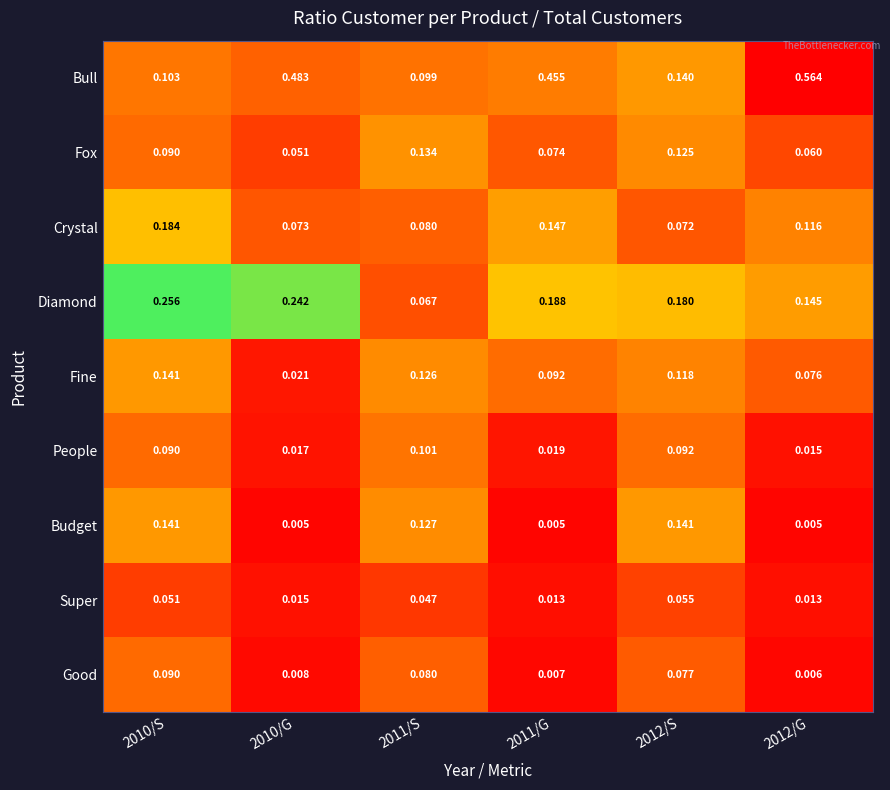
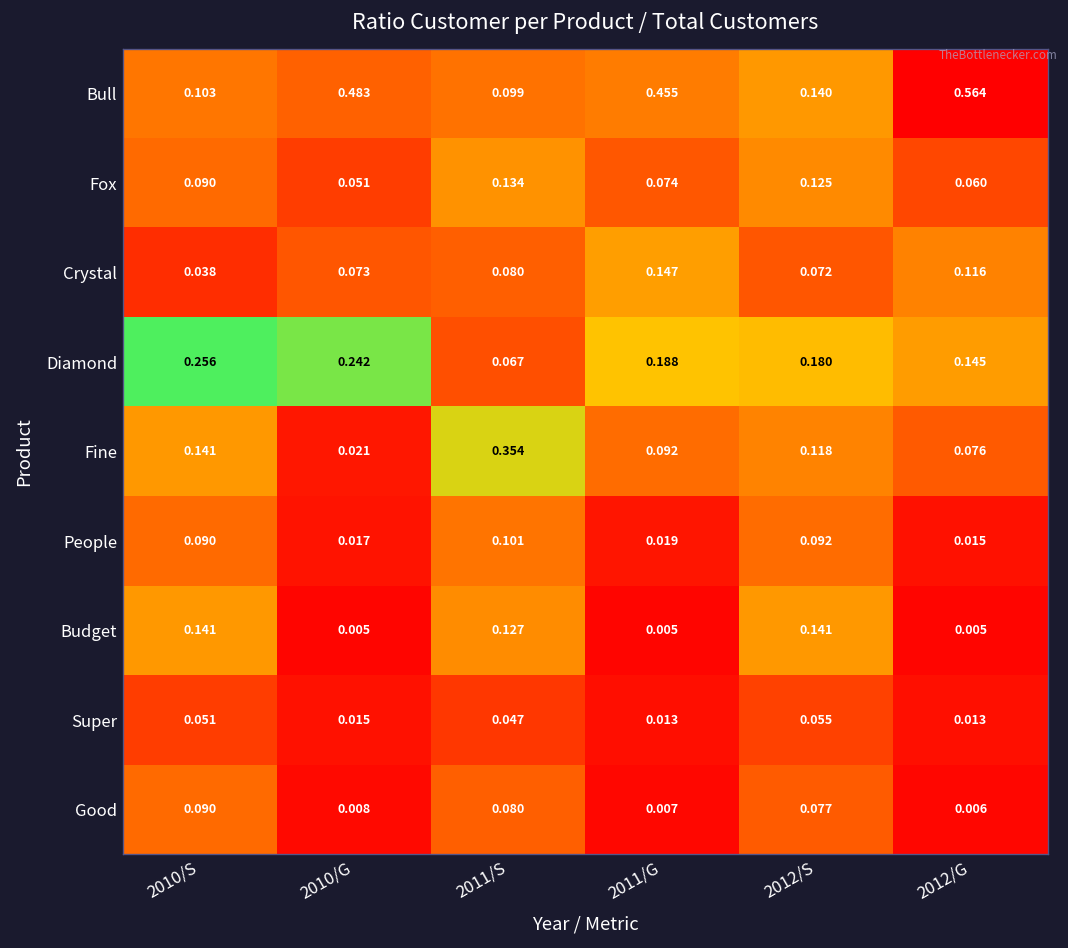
  {
    "Bull": {
      "2010/S": 0.103,
      "2010/G": 0.483,
      "2011/S": 0.099,
      "2011/G": 0.455,
      "2012/S": 0.140
    },
    "Fox": {
      "2010/S": 0.090,
      "2010/G": 0.051,
      "2011/S": 0.134,
      "2011/G": 0.074,
      "2012/S": 0.125,
      "2012/G": 0.060
    },
    "Crystal": {
-     "2010/S": 0.184,
+     "2010/S": 0.038,
      "2010/G": 0.073,
      "2011/S": 0.080,
      "2011/G": 0.147,
      "2012/S": 0.072,
      "2012/G": 0.116
    },
    "Diamond": {
      "2010/S": 0.256,
      "2010/G": 0.242,
      "2011/S": 0.067,
      "2011/G": 0.188,
      "2012/S": 0.180,
      "2012/G": 0.145
    },
    "Fine": {
      "2010/S": 0.141,
      "2010/G": 0.021,
-     "2011/S": 0.126,
+     "2011/S": 0.354,
      "2011/G": 0.092,
      "2012/S": 0.118,
      "2012/G": 0.076
    },
    "People": {
      "2010/S": 0.090,
      "2010/G": 0.017,
      "2011/S": 0.101,
      "2011/G": 0.019,
      "2012/S": 0.092,
      "2012/G": 0.015
    },
    "Budget": {
      "2010/S": 0.141,
      "2010/G": 0.005,
      "2011/S": 0.127,
      "2011/G": 0.005,
      "2012/S": 0.141,
      "2012/G": 0.005
    },
    "Super": {
      "2010/S": 0.051,
      "2010/G": 0.015,
      "2011/S": 0.047,
      "2011/G": 0.013,
      "2012/S": 0.055,
      "2012/G": 0.013
    },
    "Good": {
      "2010/S": 0.090,
      "2010/G": 0.008,
      "2011/S": 0.080,
      "2011/G": 0.007,
      "2012/S": 0.077,
      "2012/G": 0.006
    }
  }
